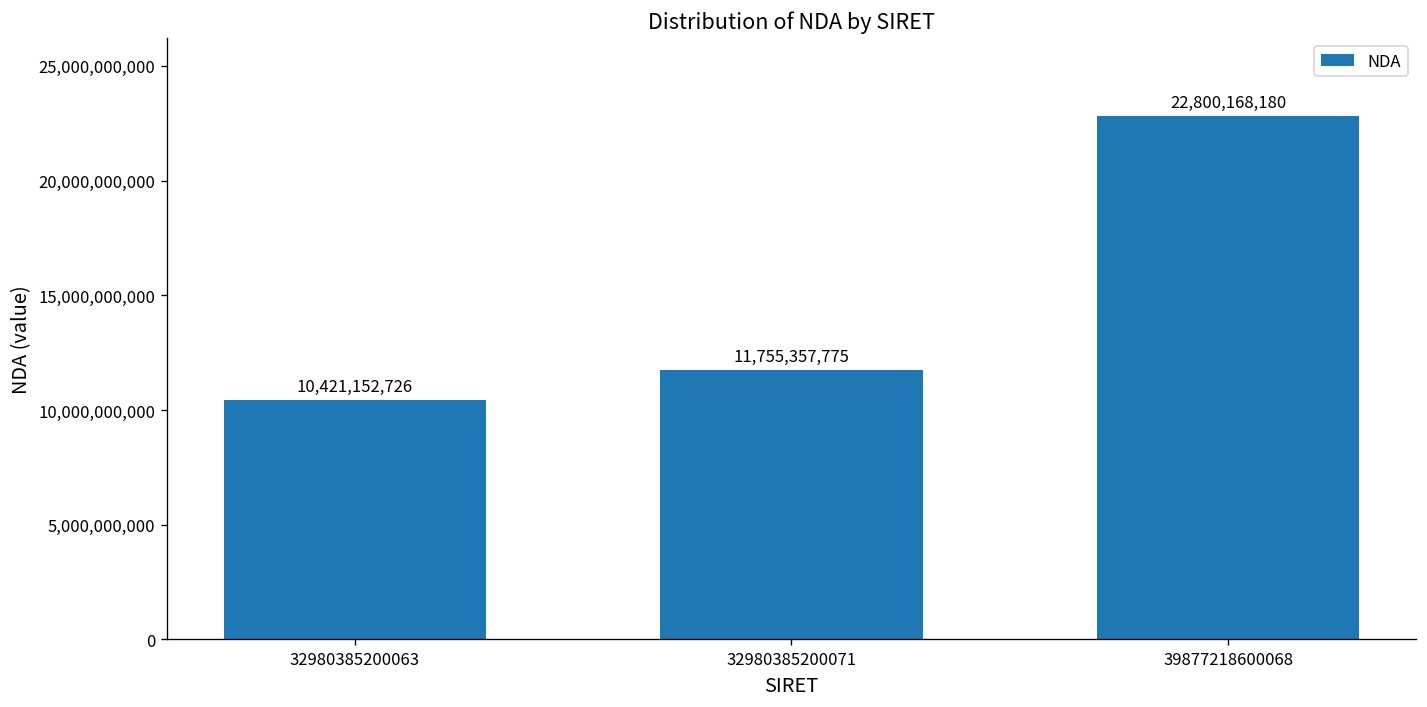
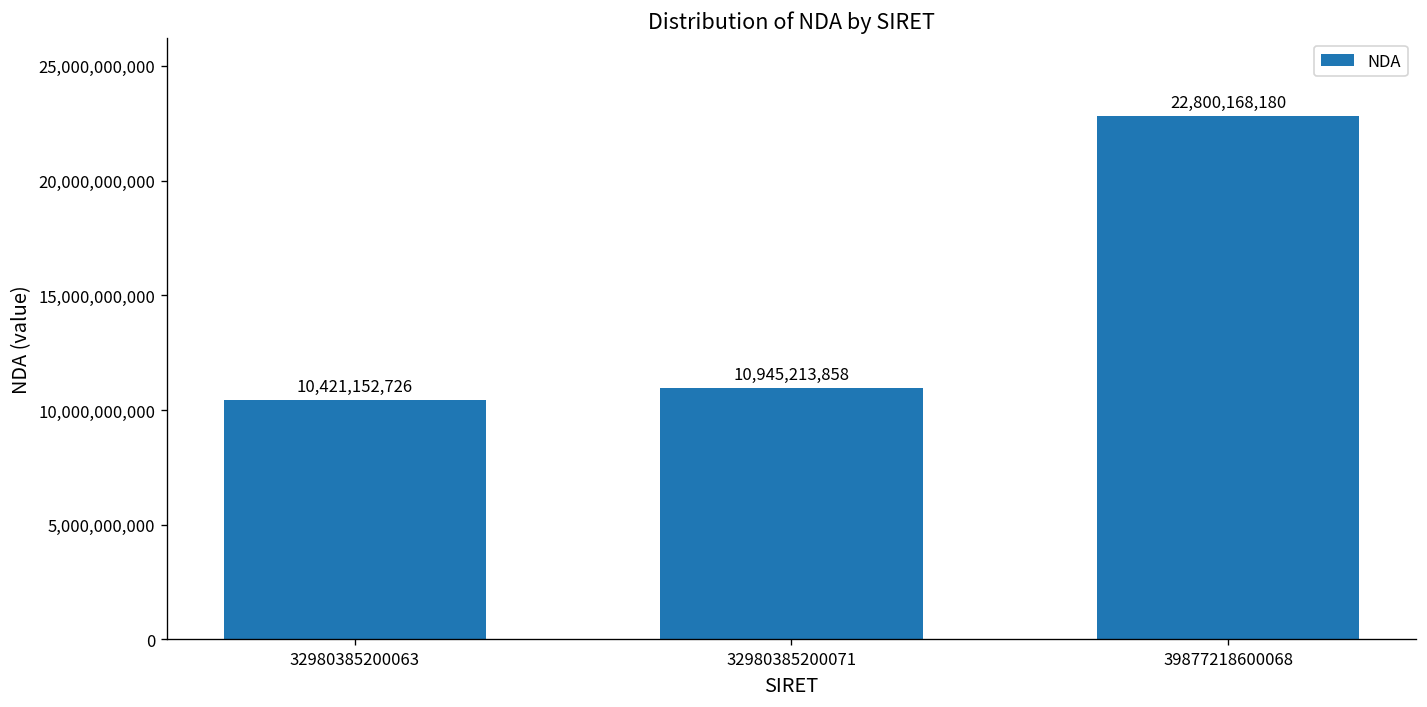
  {
    "32980385200063": "10,421,152,726",
-   "32980385200071": "11,755,357,775",
+   "32980385200071": "10,945,213,858",
    "39877218600068": "22,800,168,180"
  }
